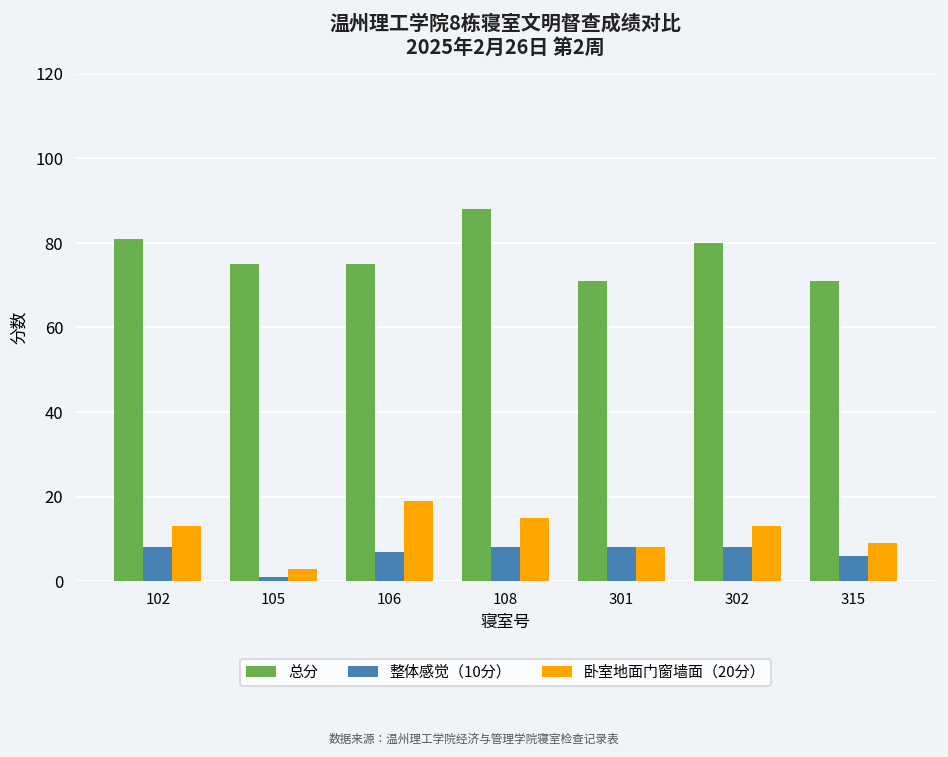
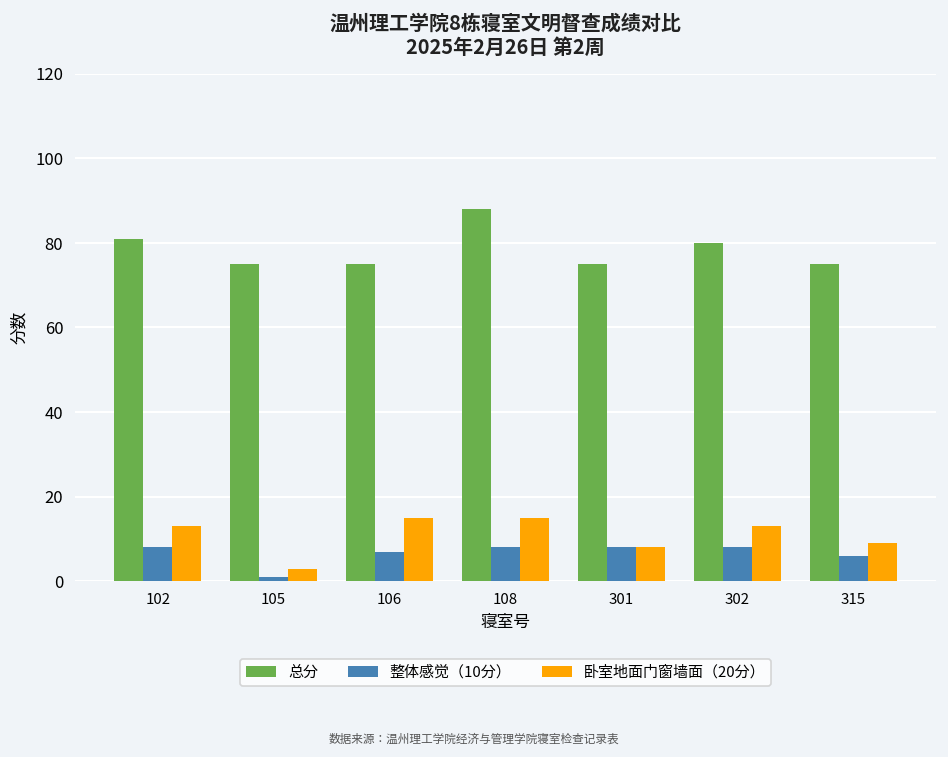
  {
    "总分": {
      "102": 81,
      "105": 75,
      "106": 75,
      "108": 88,
-     "301": 71,
+     "301": 75,
      "302": 80,
-     "315": 71
+     "315": 75
    },
    "整体感觉（10分）": {
      "102": 8,
      "105": 1,
      "106": 7,
      "108": 8,
      "301": 8,
      "302": 8,
      "315": 6
    },
    "卧室地面门窗墙面（20分）": {
      "102": 13,
      "105": 3,
-     "106": 19,
+     "106": 15,
      "108": 15,
      "301": 8,
      "302": 13,
      "315": 9
    }
  }
